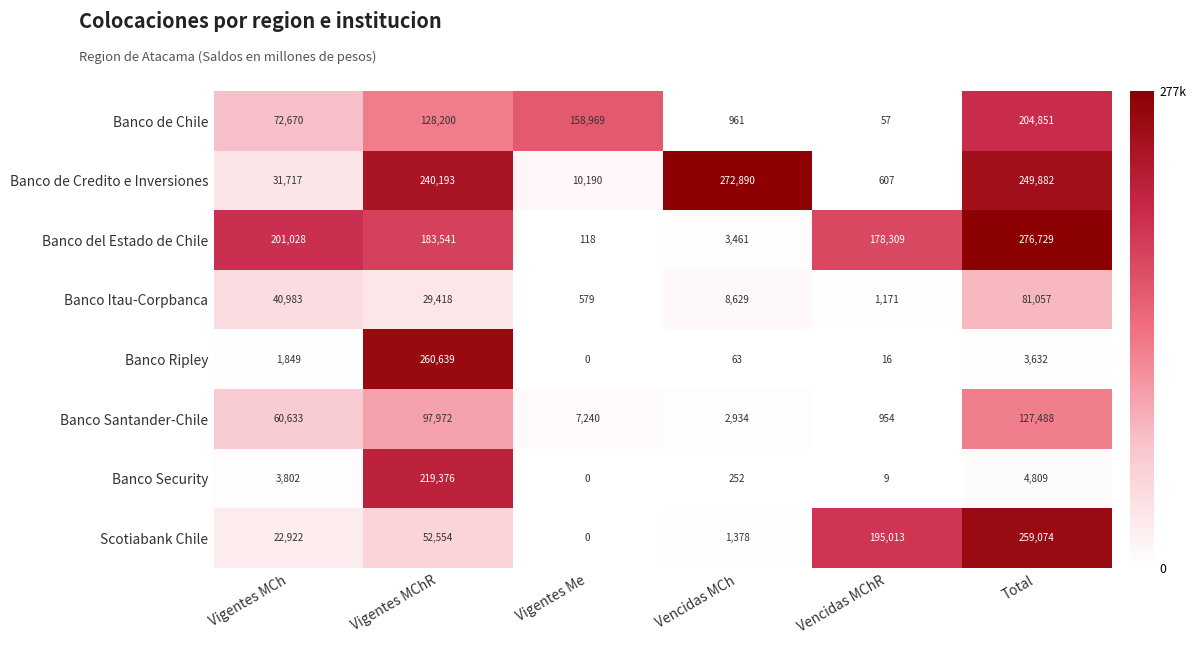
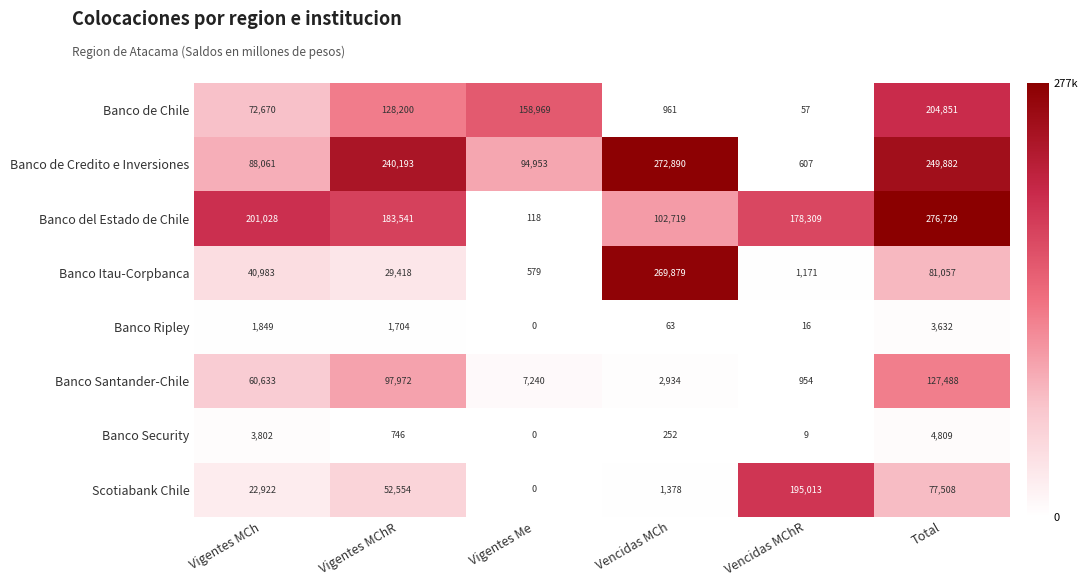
  {
    "Banco de Chile": {
      "Vigentes MCh": "72,670",
      "Vigentes MChR": "128,200",
      "Vigentes Me": "158,969",
      "Vencidas MCh": "961",
      "Vencidas MChR": "57",
      "Total": "204,851"
    },
    "Banco de Credito e Inversiones": {
-     "Vigentes MCh": "31,717",
+     "Vigentes MCh": "88,061",
      "Vigentes MChR": "240,193",
-     "Vigentes Me": "10,190",
+     "Vigentes Me": "94,953",
      "Vencidas MCh": "272,890",
      "Vencidas MChR": "607",
      "Total": "249,882"
    },
    "Banco del Estado de Chile": {
      "Vigentes MCh": "201,028",
      "Vigentes MChR": "183,541",
      "Vigentes Me": "118",
-     "Vencidas MCh": "3,461",
+     "Vencidas MCh": "102,719",
      "Vencidas MChR": "178,309",
      "Total": "276,729"
    },
    "Banco Itau-Corpbanca": {
      "Vigentes MCh": "40,983",
      "Vigentes MChR": "29,418",
      "Vigentes Me": "579",
-     "Vencidas MCh": "8,629",
+     "Vencidas MCh": "269,879",
      "Vencidas MChR": "1,171",
      "Total": "81,057"
    },
    "Banco Ripley": {
      "Vigentes MCh": "1,849",
-     "Vigentes MChR": "260,639",
+     "Vigentes MChR": "1,704",
      "Vigentes Me": "0",
      "Vencidas MCh": "63",
      "Vencidas MChR": "16",
      "Total": "3,632"
    },
    "Banco Santander-Chile": {
      "Vigentes MCh": "60,633",
      "Vigentes MChR": "97,972",
      "Vigentes Me": "7,240",
      "Vencidas MCh": "2,934",
      "Vencidas MChR": "954",
      "Total": "127,488"
    },
    "Banco Security": {
      "Vigentes MCh": "3,802",
-     "Vigentes MChR": "219,376",
+     "Vigentes MChR": "746",
      "Vigentes Me": "0",
      "Vencidas MCh": "252",
      "Vencidas MChR": "9",
      "Total": "4,809"
    },
    "Scotiabank Chile": {
      "Vigentes MCh": "22,922",
      "Vigentes MChR": "52,554",
      "Vigentes Me": "0",
      "Vencidas MCh": "1,378",
      "Vencidas MChR": "195,013",
-     "Total": "259,074"
+     "Total": "77,508"
    }
  }
